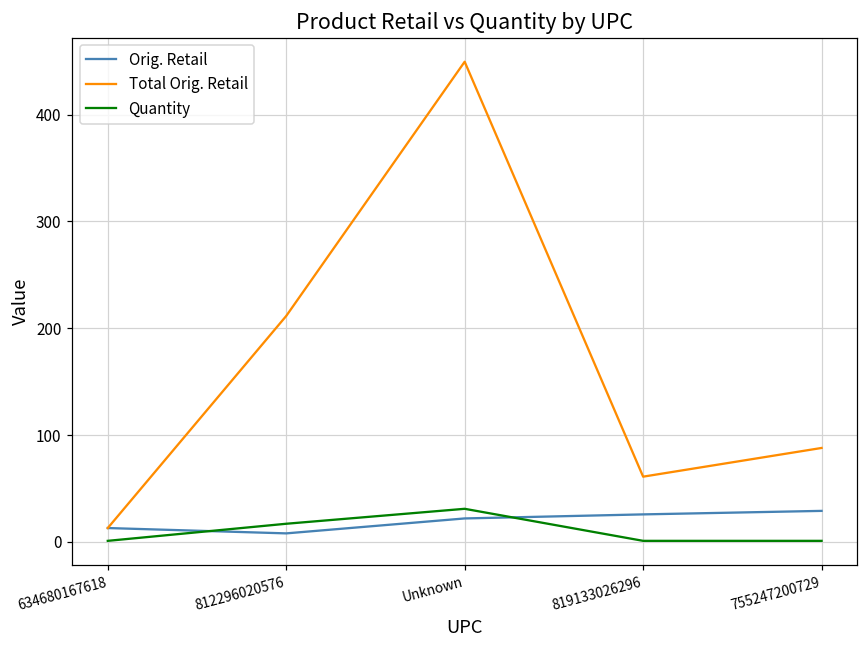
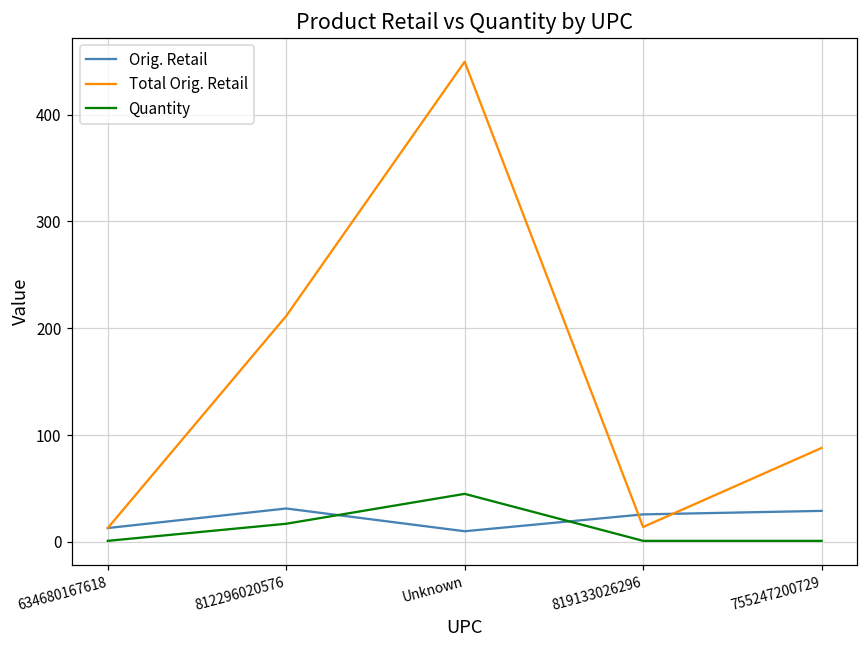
  {
    "Orig. Retail": {
-     "812296020576": 10,
-     "Unknown": 20,
+     "812296020576": 30,
+     "Unknown": 10,
      "819133026296": 30,
      "755247200729": 30
    },
    "Total Orig. Retail": {
      "812296020576": 210,
      "Unknown": 450,
-     "819133026296": 60,
+     "819133026296": 10,
      "755247200729": 90
    },
    "Quantity": {
      "634680167618": 0,
      "812296020576": 20,
-     "Unknown": 30,
+     "Unknown": 50,
      "819133026296": 0,
      "755247200729": 0
    }
  }
